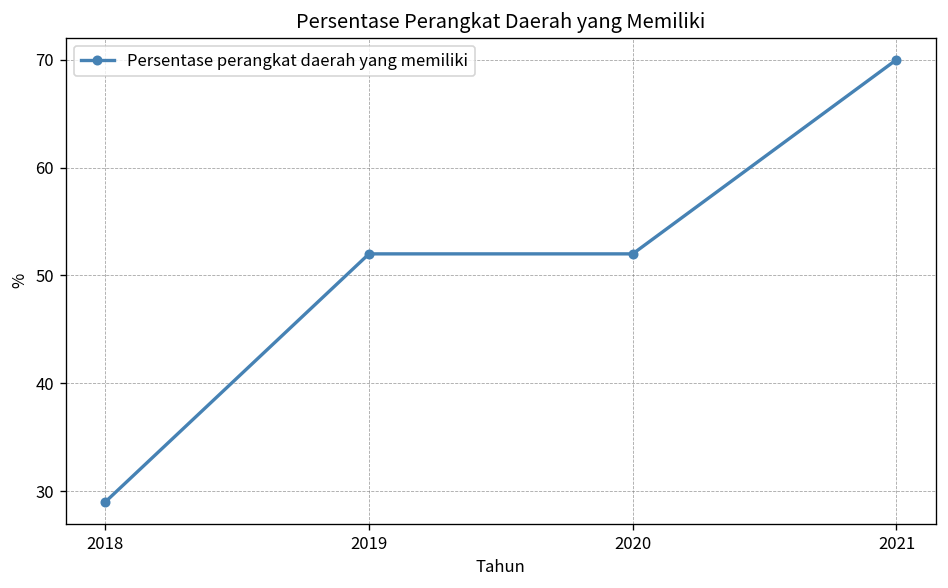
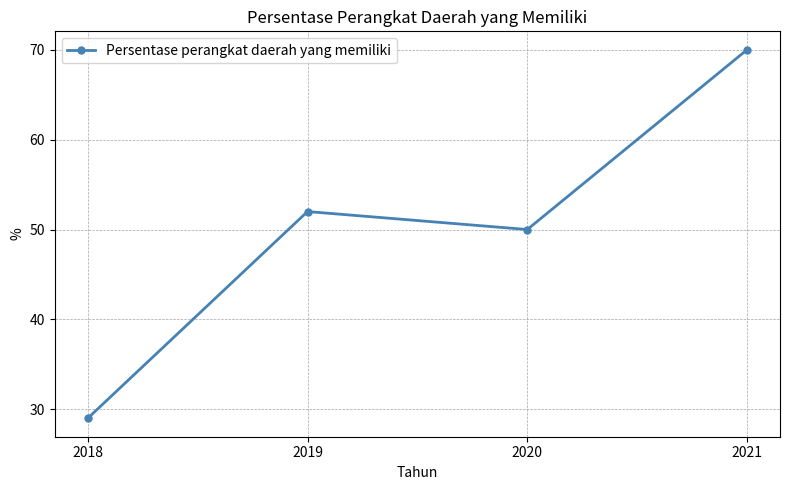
  {
    "2018": 29,
    "2019": 52,
-   "2020": 52,
+   "2020": 50,
    "2021": 70
  }
